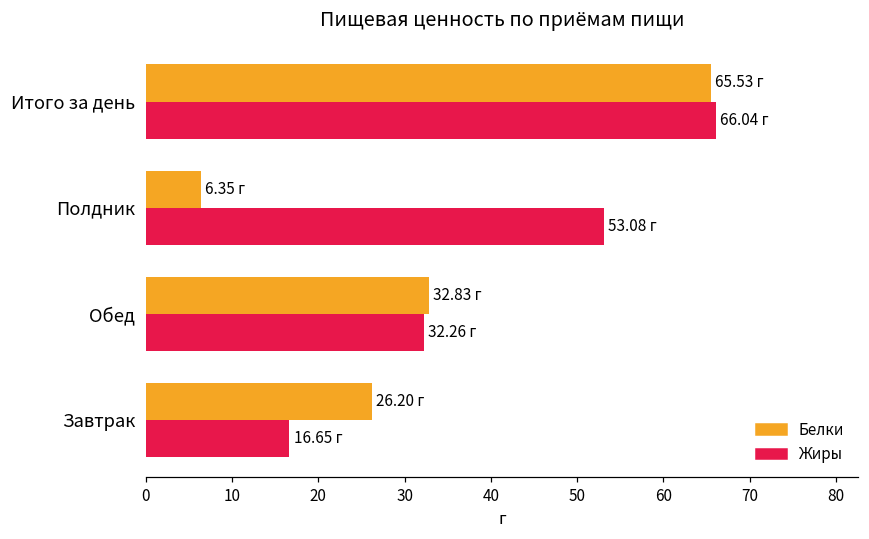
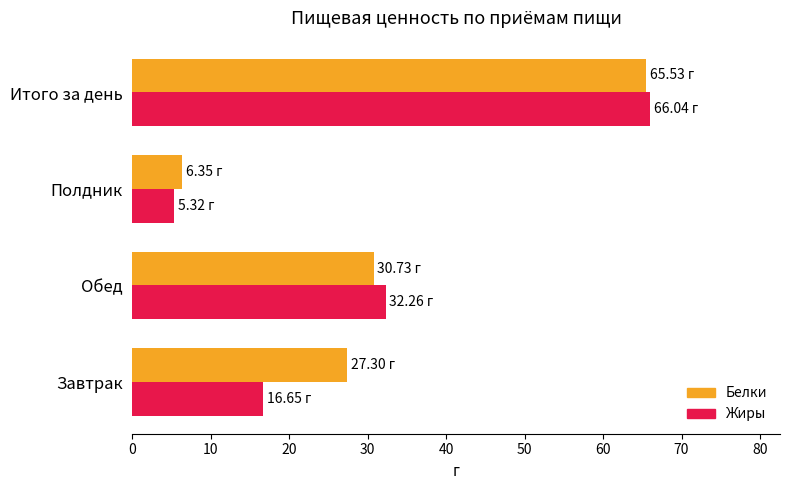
  {
    "Белки": {
      "Итого за день": 65.53,
      "Полдник": 6.35,
-     "Обед": 32.83,
-     "Завтрак": 26.20
+     "Обед": 30.73,
+     "Завтрак": 27.30
    },
    "Жиры": {
      "Итого за день": 66.04,
-     "Полдник": 53.08,
+     "Полдник": 5.32,
      "Обед": 32.26,
      "Завтрак": 16.65
    }
  }
